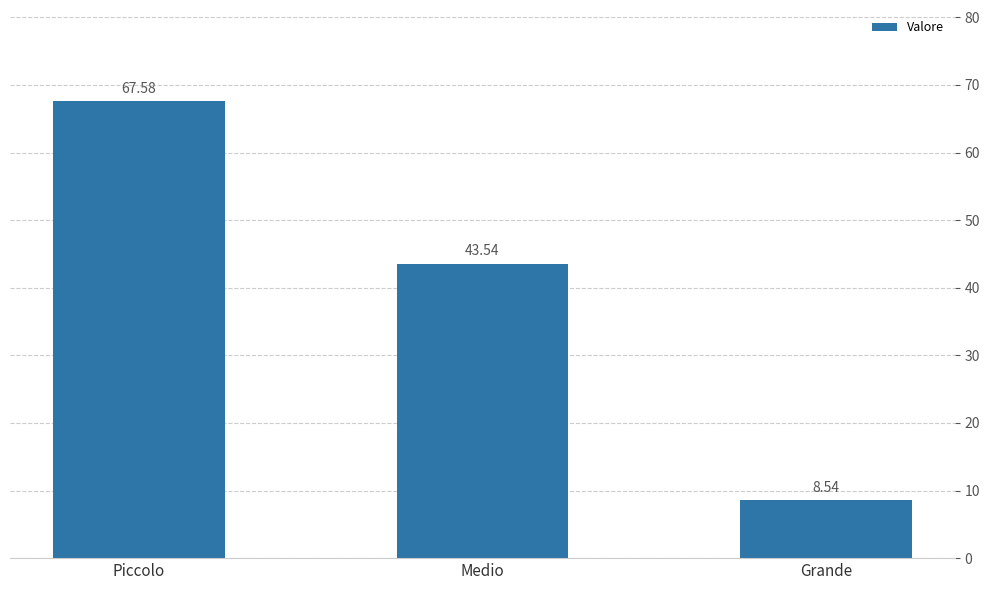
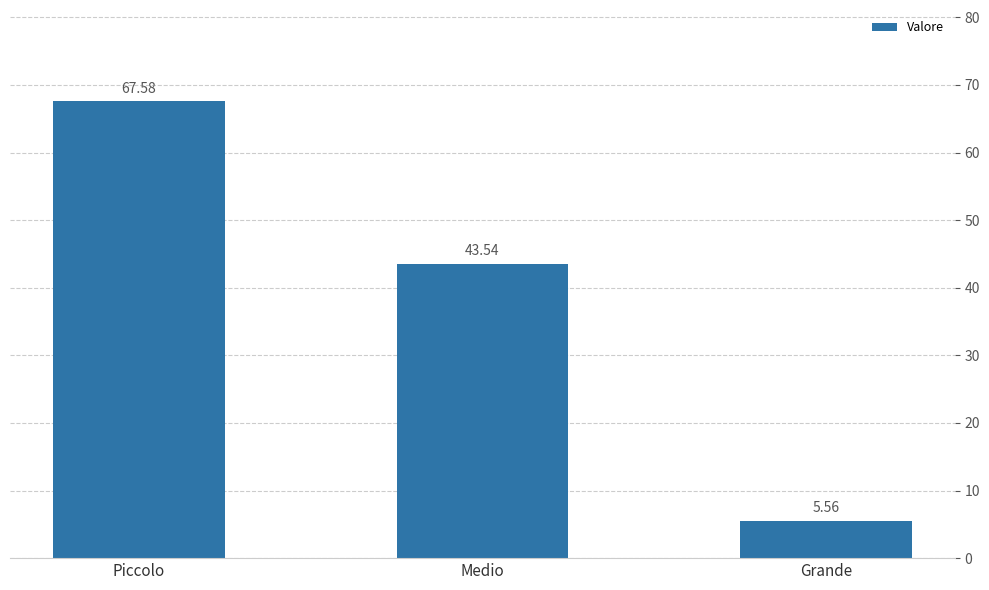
  {
    "Piccolo": 67.58,
    "Medio": 43.54,
-   "Grande": 8.54
+   "Grande": 5.56
  }
